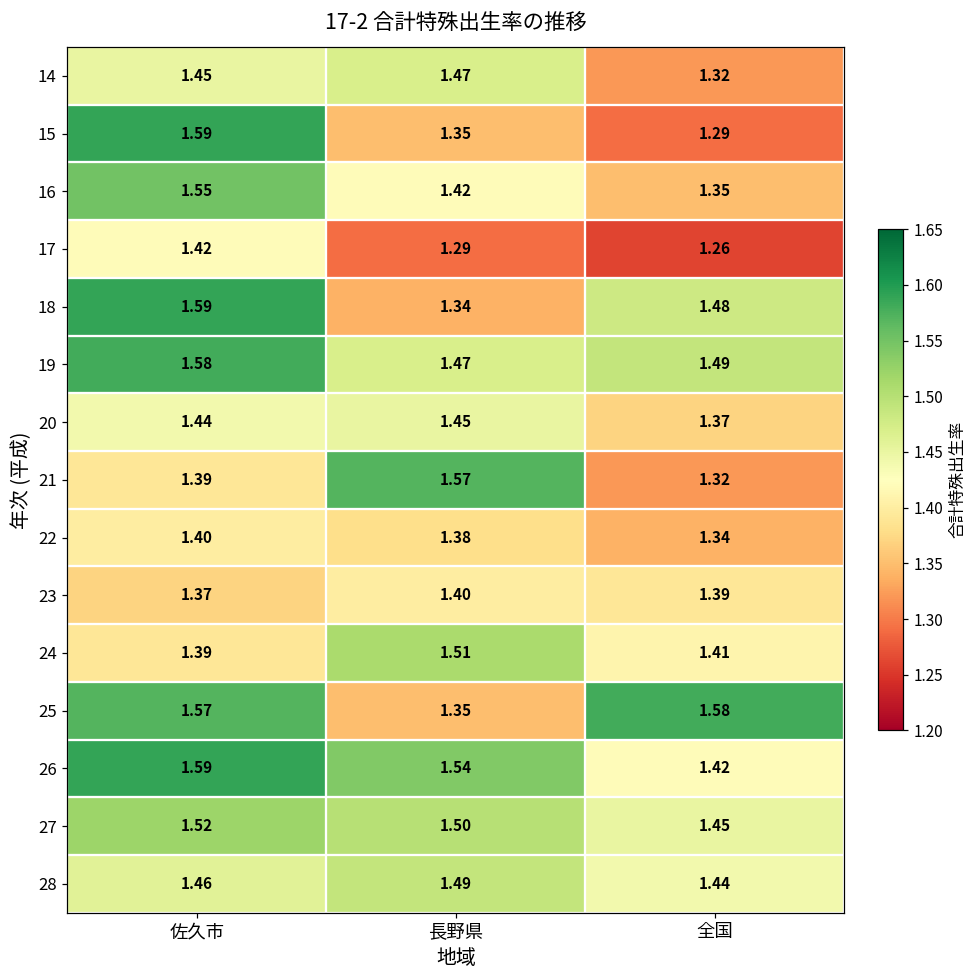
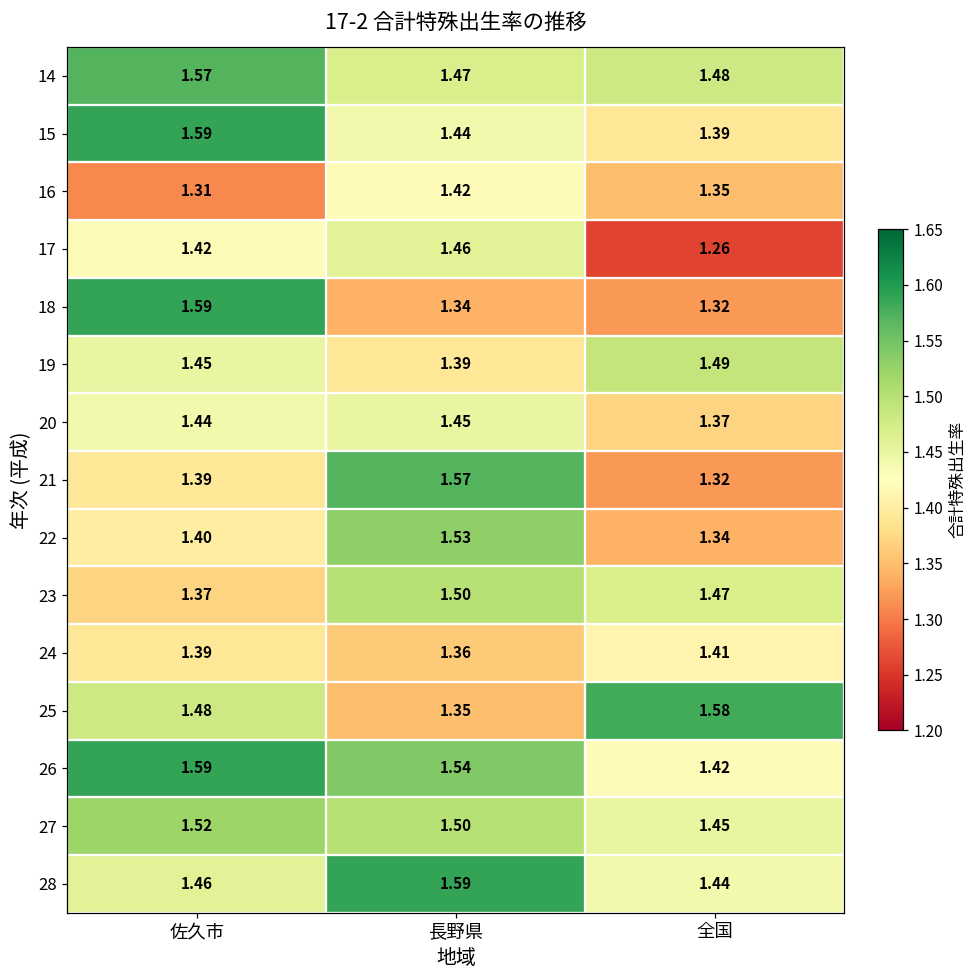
  {
    "14": {
-     "佐久市": 1.45,
+     "佐久市": 1.57,
      "長野県": 1.47,
-     "全国": 1.32
+     "全国": 1.48
    },
    "15": {
      "佐久市": 1.59,
-     "長野県": 1.35,
-     "全国": 1.29
+     "長野県": 1.44,
+     "全国": 1.39
    },
    "16": {
-     "佐久市": 1.55,
+     "佐久市": 1.31,
      "長野県": 1.42,
      "全国": 1.35
    },
    "17": {
      "佐久市": 1.42,
-     "長野県": 1.29,
+     "長野県": 1.46,
      "全国": 1.26
    },
    "18": {
      "佐久市": 1.59,
      "長野県": 1.34,
-     "全国": 1.48
+     "全国": 1.32
    },
    "19": {
-     "佐久市": 1.58,
-     "長野県": 1.47,
+     "佐久市": 1.45,
+     "長野県": 1.39,
      "全国": 1.49
    },
    "20": {
      "佐久市": 1.44,
      "長野県": 1.45,
      "全国": 1.37
    },
    "21": {
      "佐久市": 1.39,
      "長野県": 1.57,
      "全国": 1.32
    },
    "22": {
      "佐久市": 1.40,
-     "長野県": 1.38,
+     "長野県": 1.53,
      "全国": 1.34
    },
    "23": {
      "佐久市": 1.37,
-     "長野県": 1.40,
-     "全国": 1.39
+     "長野県": 1.50,
+     "全国": 1.47
    },
    "24": {
      "佐久市": 1.39,
-     "長野県": 1.51,
+     "長野県": 1.36,
      "全国": 1.41
    },
    "25": {
-     "佐久市": 1.57,
+     "佐久市": 1.48,
      "長野県": 1.35,
      "全国": 1.58
    },
    "26": {
      "佐久市": 1.59,
      "長野県": 1.54,
      "全国": 1.42
    },
    "27": {
      "佐久市": 1.52,
      "長野県": 1.50,
      "全国": 1.45
    },
    "28": {
      "佐久市": 1.46,
-     "長野県": 1.49,
+     "長野県": 1.59,
      "全国": 1.44
    }
  }
